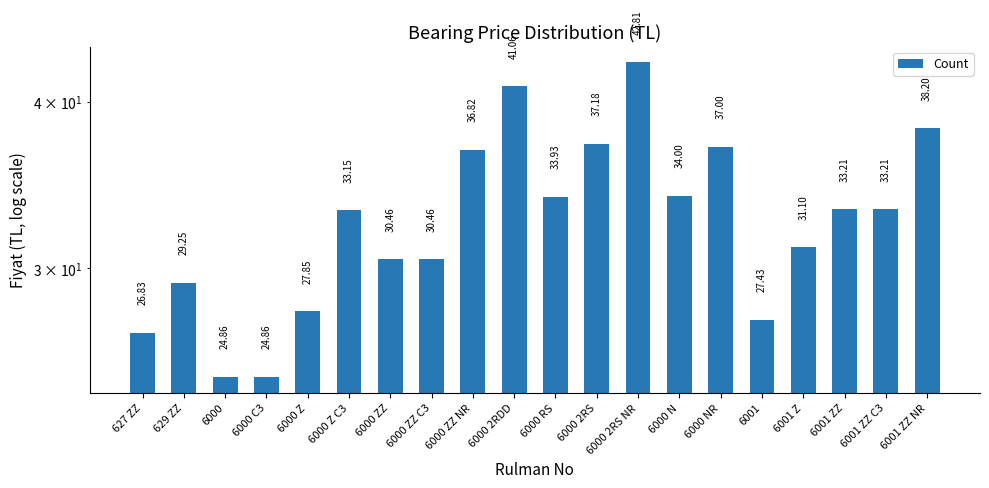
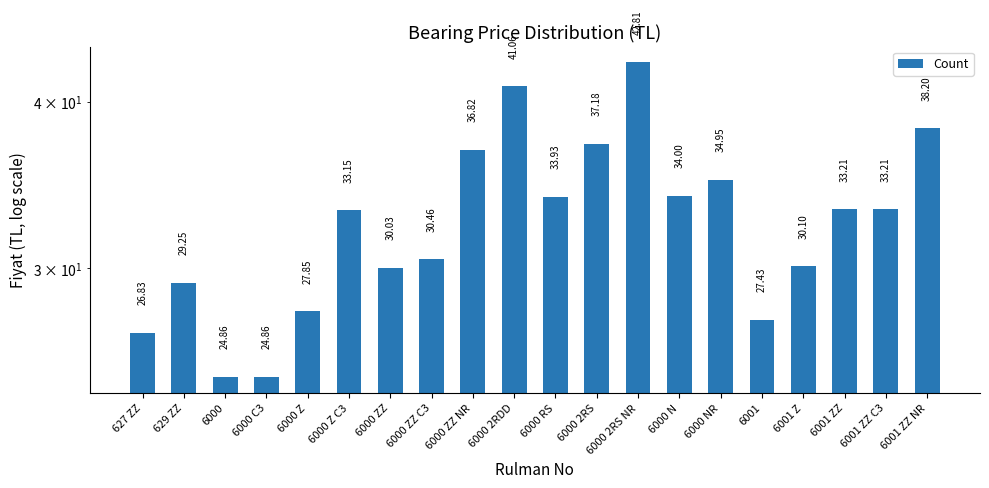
  {
-   "6000 ZZ": 30.46,
-   "6000 NR": 37.00,
-   "6001 Z": 31.10
+   "6000 ZZ": 30.03,
+   "6000 NR": 34.95,
+   "6001 Z": 30.10
  }
